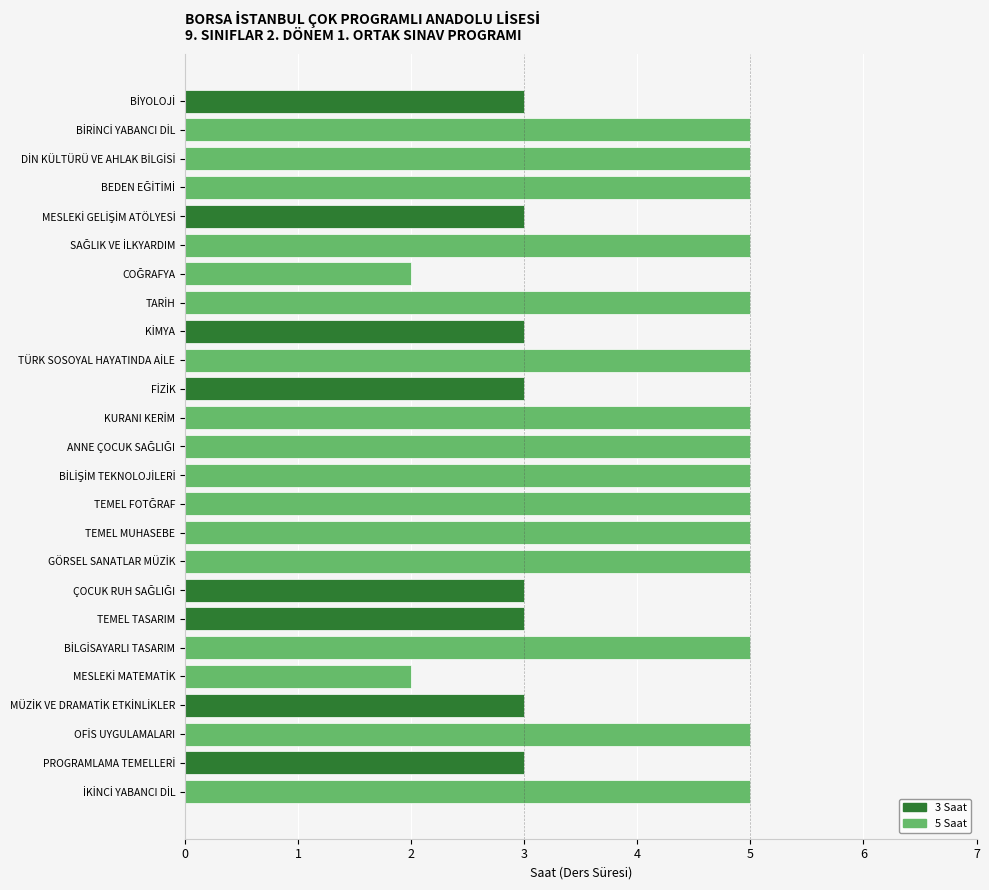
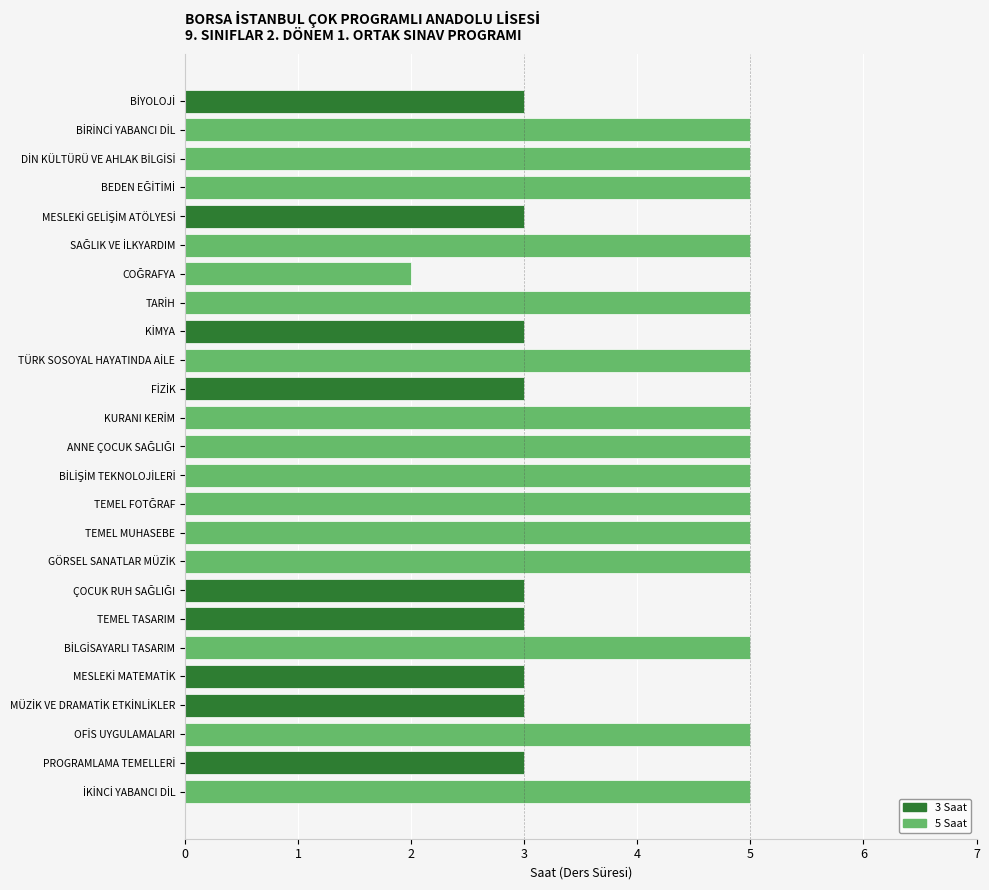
  {
    "BİYOLOJİ": 3,
    "BİRİNCİ YABANCI DİL": 5,
    "DİN KÜLTÜRÜ VE AHLAK BİLGİSİ": 5,
    "BEDEN EĞİTİMİ": 5,
    "MESLEKİ GELİŞİM ATÖLYESİ": 3,
    "SAĞLIK VE İLKYARDIM": 5,
    "COĞRAFYA": 2,
    "TARİH": 5,
    "KİMYA": 3,
    "TÜRK SOSOYAL HAYATINDA AİLE": 5,
    "FİZİK": 3,
    "KURANI KERİM": 5,
    "ANNE ÇOCUK SAĞLIĞI": 5,
    "BİLİŞİM TEKNOLOJİLERİ": 5,
    "TEMEL FOTĞRAF": 5,
    "TEMEL MUHASEBE": 5,
    "GÖRSEL SANATLAR MÜZİK": 5,
    "ÇOCUK RUH SAĞLIĞI": 3,
    "TEMEL TASARIM": 3,
    "BİLGİSAYARLI TASARIM": 5,
-   "MESLEKİ MATEMATİK": 2,
+   "MESLEKİ MATEMATİK": 3,
    "MÜZİK VE DRAMATİK ETKİNLİKLER": 3,
    "OFİS UYGULAMALARI": 5,
    "PROGRAMLAMA TEMELLERİ": 3,
    "İKİNCİ YABANCI DİL": 5
  }
